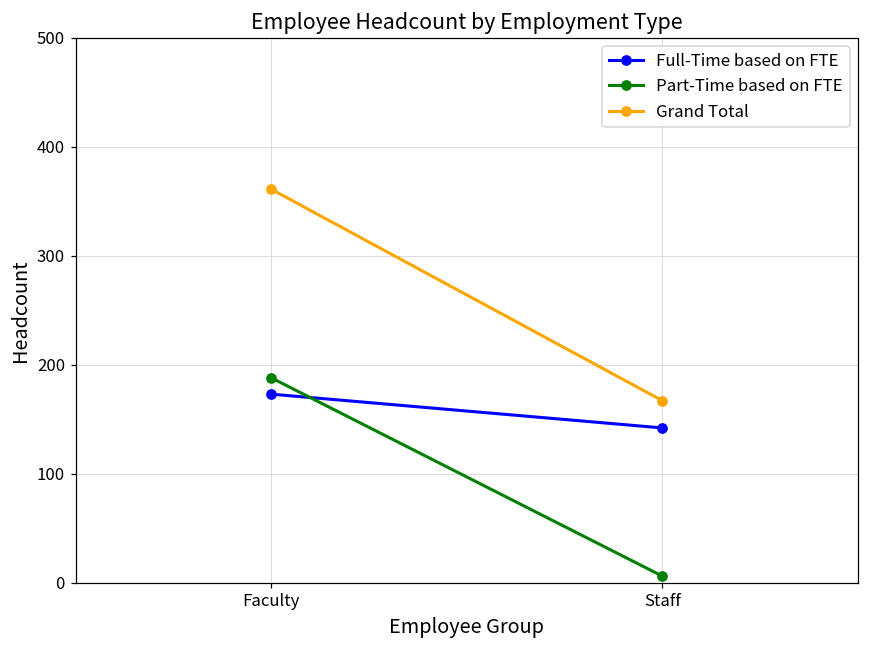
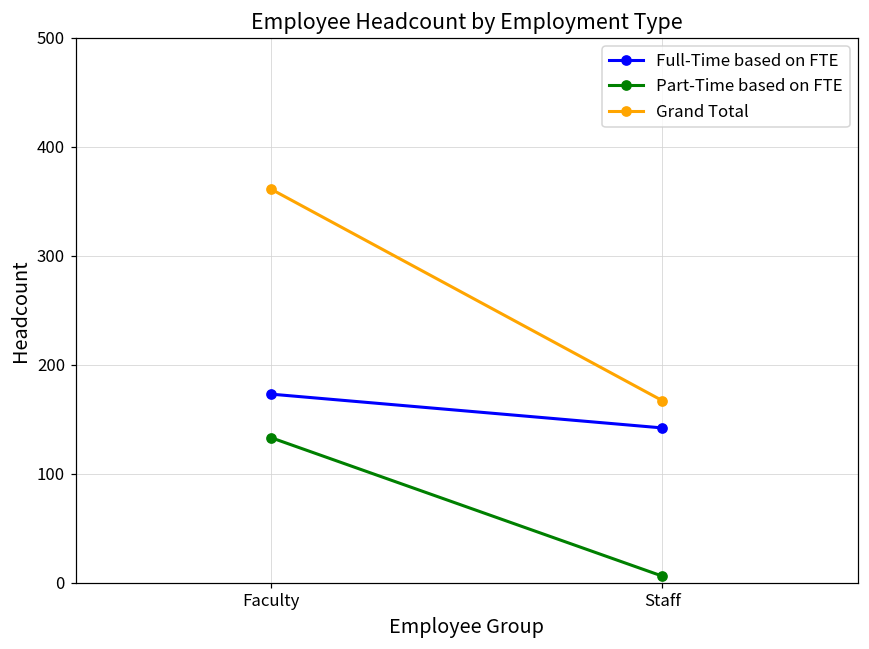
  {
    "Full-Time based on FTE": {
      "Faculty": 170,
      "Staff": 140
    },
    "Part-Time based on FTE": {
-     "Faculty": 190,
+     "Faculty": 130,
      "Staff": 10
    },
    "Grand Total": {
      "Faculty": 360,
      "Staff": 170
    }
  }
